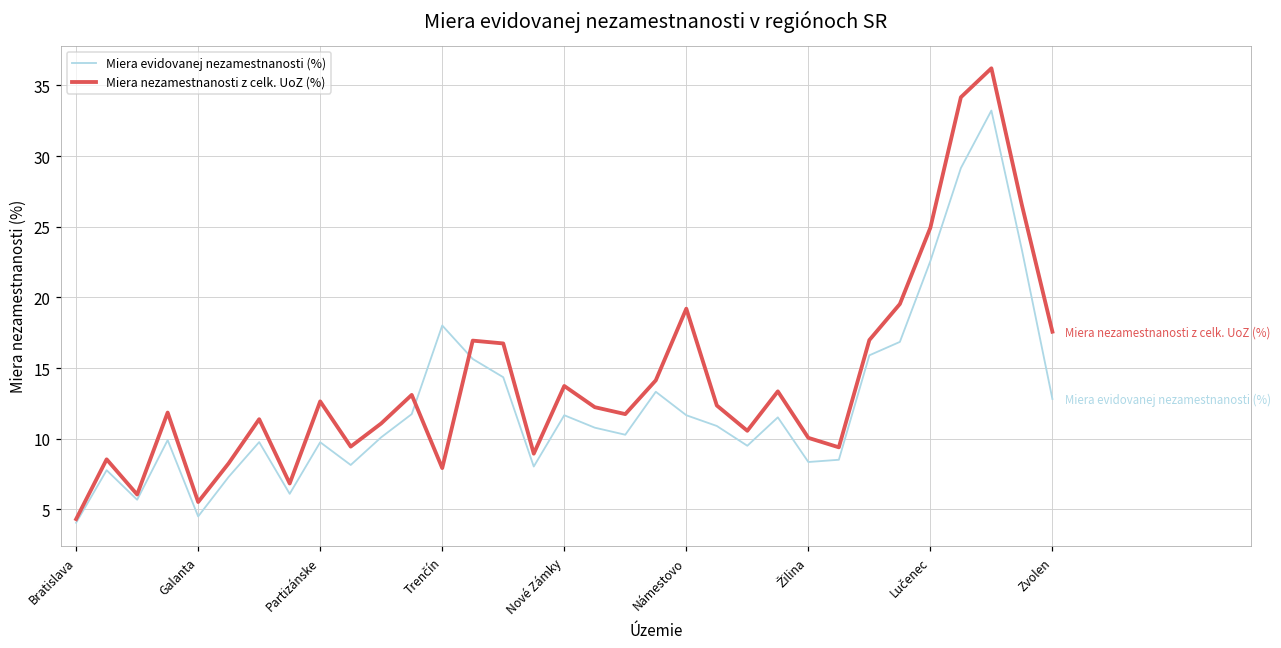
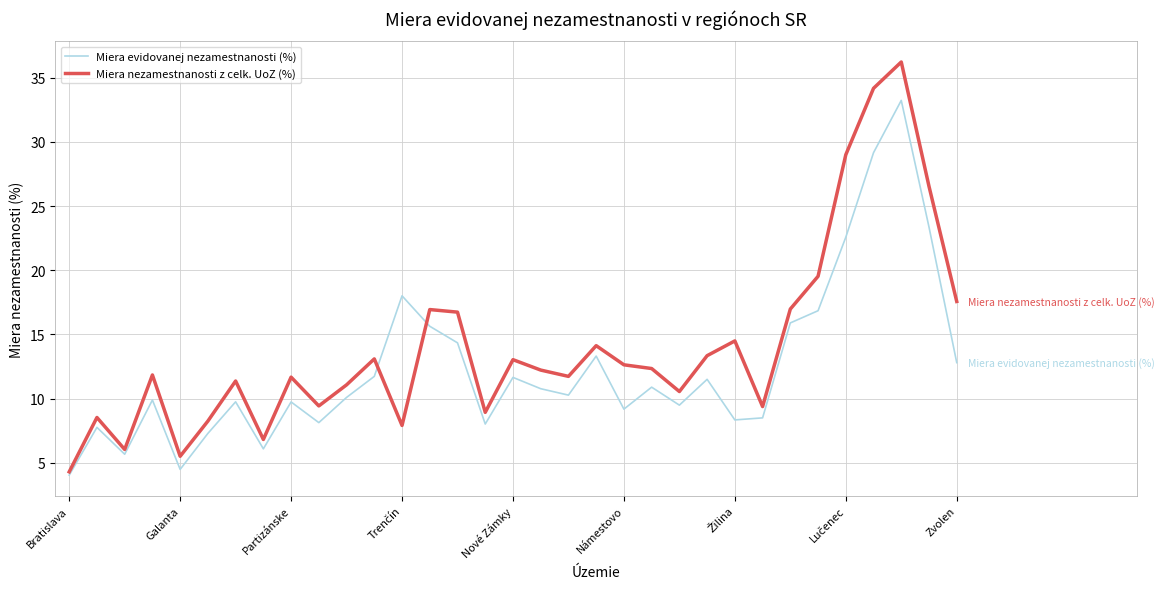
  {
    "Miera evidovanej nezamestnanosti (%)": {
      "Bratislava": 4.1,
      "Galanta": 4.5,
      "Partizánske": 9.8,
      "Trenčín": 18.0,
      "Nové Zámky": 11.7,
-     "Námestovo": 11.7,
+     "Námestovo": 9.2,
      "Žilina": 8.4,
      "Lučenec": 22.6,
      "Zvolen": 12.8
    },
    "Miera nezamestnanosti z celk. UoZ (%)": {
      "Bratislava": 4.3,
      "Galanta": 5.5,
-     "Partizánske": 12.6,
+     "Partizánske": 11.7,
      "Trenčín": 7.9,
-     "Nové Zámky": 13.7,
-     "Námestovo": 19.2,
-     "Žilina": 10.1,
-     "Lučenec": 24.9,
+     "Nové Zámky": 13.0,
+     "Námestovo": 12.6,
+     "Žilina": 14.5,
+     "Lučenec": 29.0,
      "Zvolen": 17.6
    }
  }
